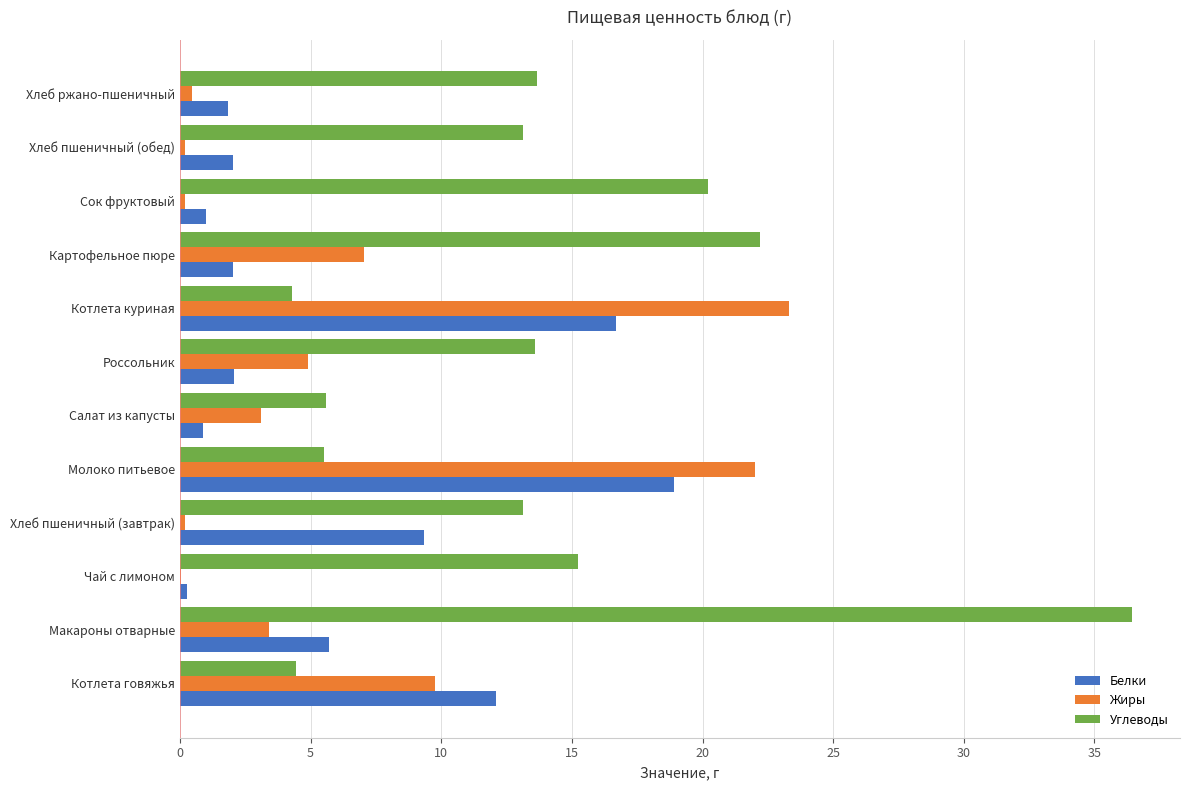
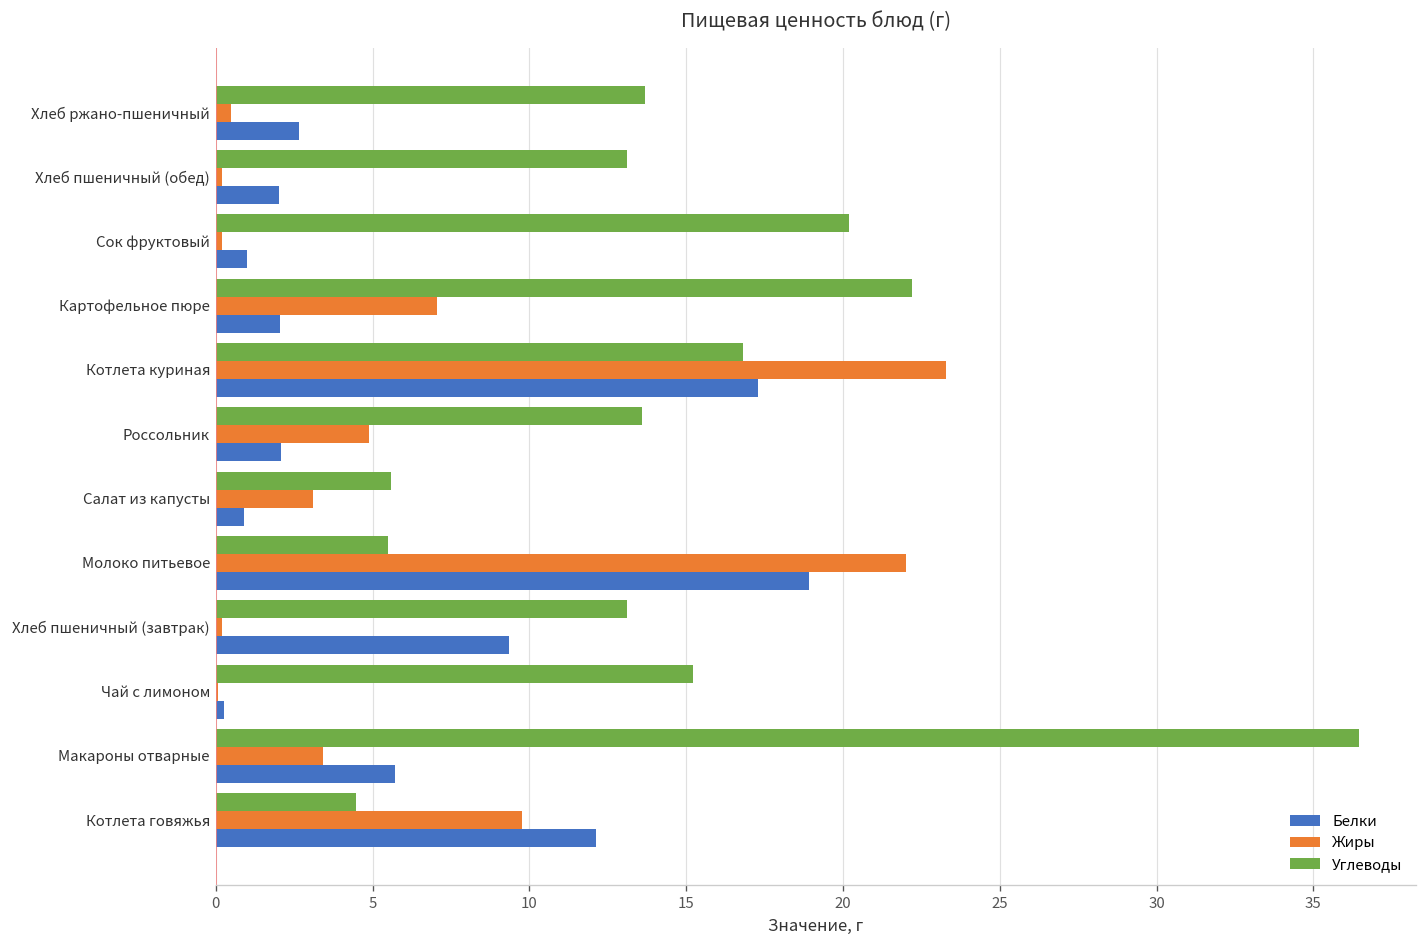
  {
    "Белки": {
-     "Хлеб ржано-пшеничный": 1.9,
+     "Хлеб ржано-пшеничный": 2.6,
      "Хлеб пшеничный (обед)": 2.0,
      "Сок фруктовый": 1.0,
      "Картофельное пюре": 2.1,
-     "Котлета куриная": 16.7,
+     "Котлета куриная": 17.3,
      "Россольник": 2.1,
      "Салат из капусты": 0.9,
      "Молоко питьевое": 18.9,
      "Хлеб пшеничный (завтрак)": 9.4,
      "Чай с лимоном": 0.3,
      "Макароны отварные": 5.7,
      "Котлета говяжья": 12.1
    },
    "Жиры": {
      "Хлеб ржано-пшеничный": 0.5,
      "Хлеб пшеничный (обед)": 0.2,
      "Сок фруктовый": 0.2,
      "Картофельное пюре": 7.1,
      "Котлета куриная": 23.3,
      "Россольник": 4.9,
      "Салат из капусты": 3.1,
      "Молоко питьевое": 22.0,
      "Хлеб пшеничный (завтрак)": 0.2,
      "Макароны отварные": 3.4,
      "Котлета говяжья": 9.8
    },
    "Углеводы": {
      "Хлеб ржано-пшеничный": 13.7,
      "Хлеб пшеничный (обед)": 13.1,
      "Сок фруктовый": 20.2,
      "Картофельное пюре": 22.2,
-     "Котлета куриная": 4.3,
+     "Котлета куриная": 16.8,
      "Россольник": 13.6,
      "Салат из капусты": 5.6,
      "Молоко питьевое": 5.5,
      "Хлеб пшеничный (завтрак)": 13.1,
      "Чай с лимоном": 15.2,
      "Макароны отварные": 36.5,
      "Котлета говяжья": 4.5
    }
  }
